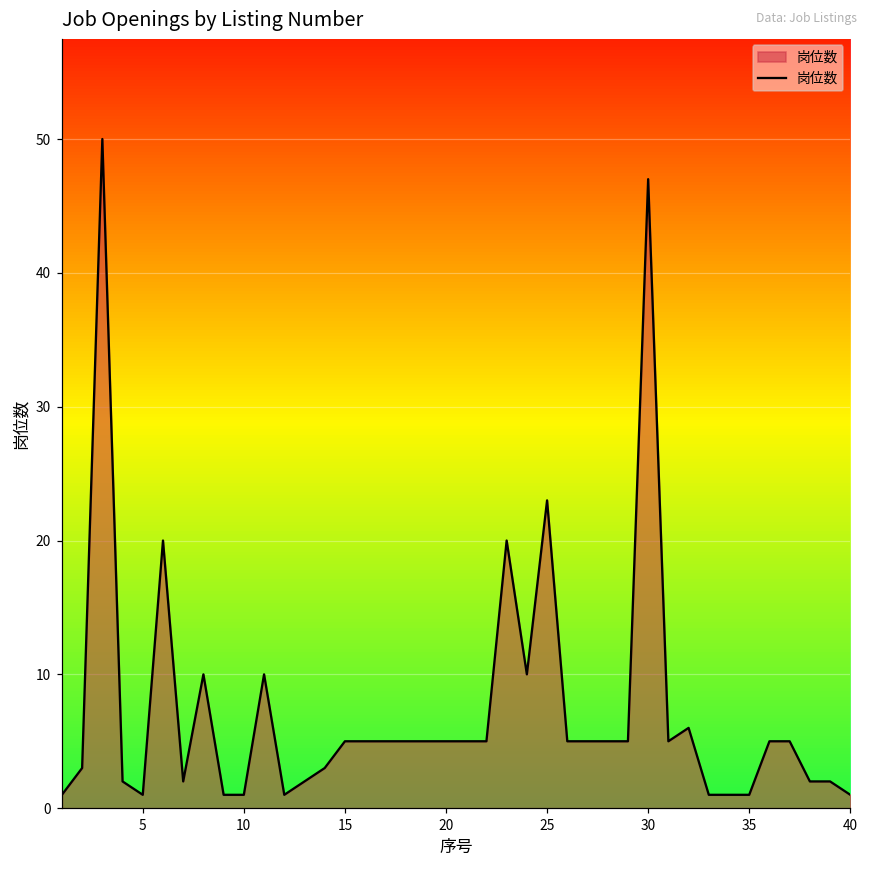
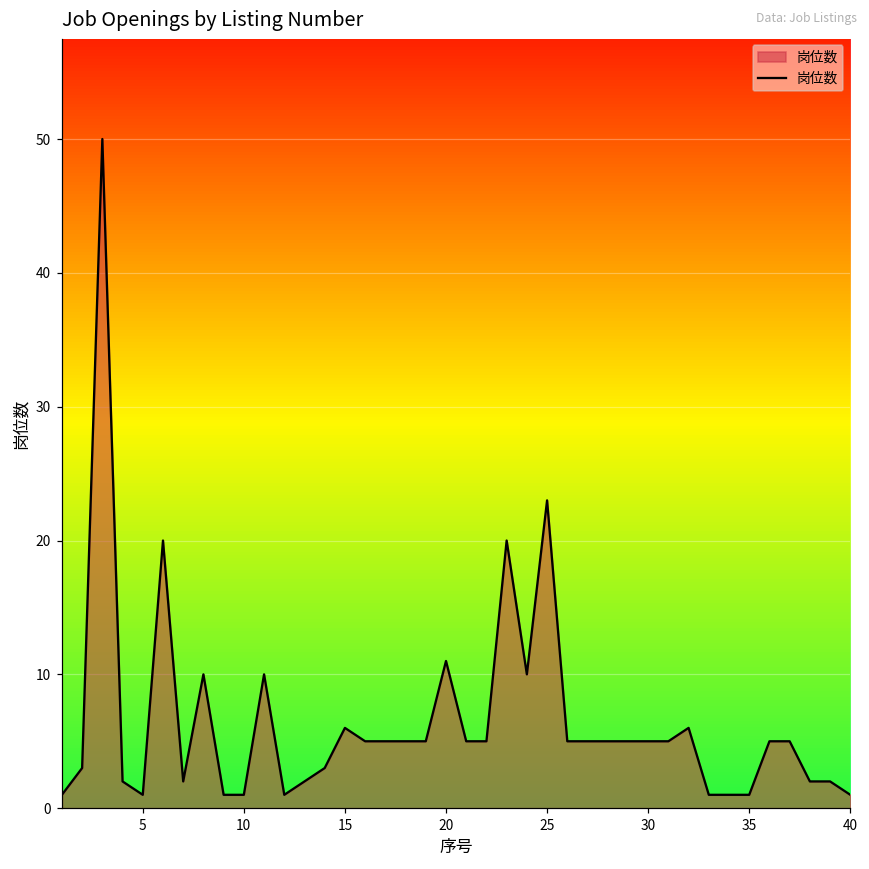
  {
    "5": 1,
    "10": 1,
-   "15": 5,
-   "20": 5,
+   "15": 6,
+   "20": 11,
    "25": 23,
-   "30": 47,
+   "30": 5,
    "35": 1,
    "40": 1
  }
